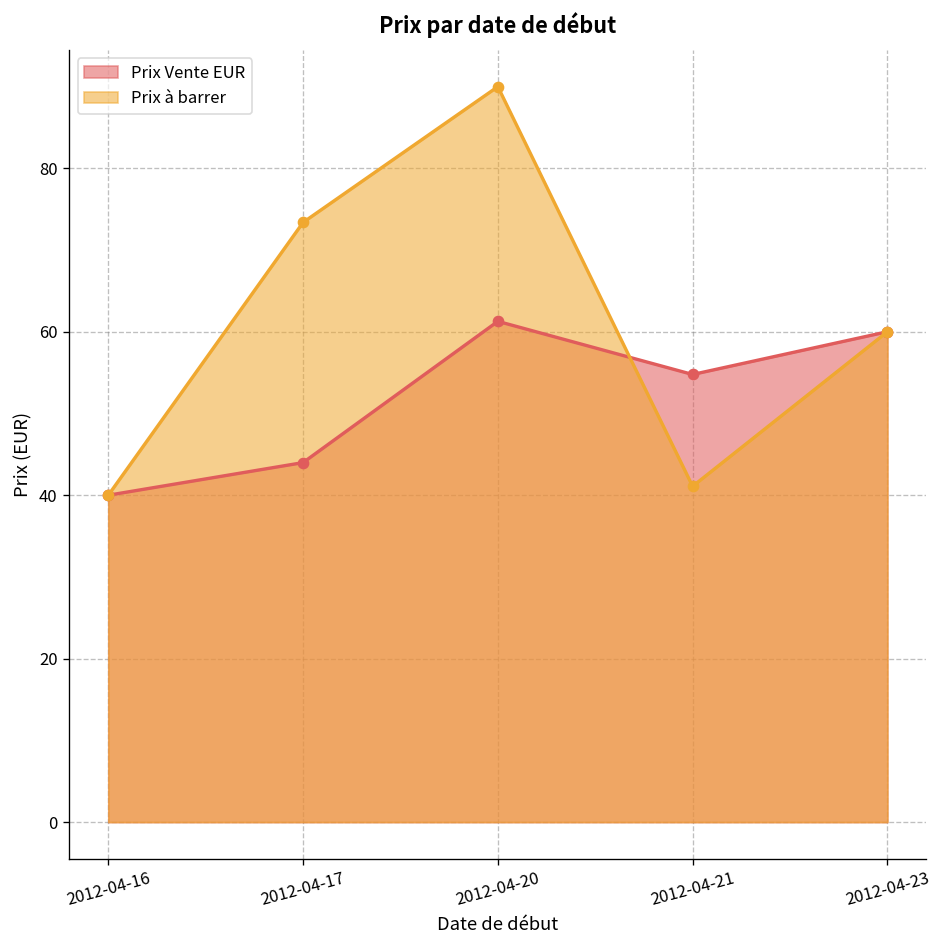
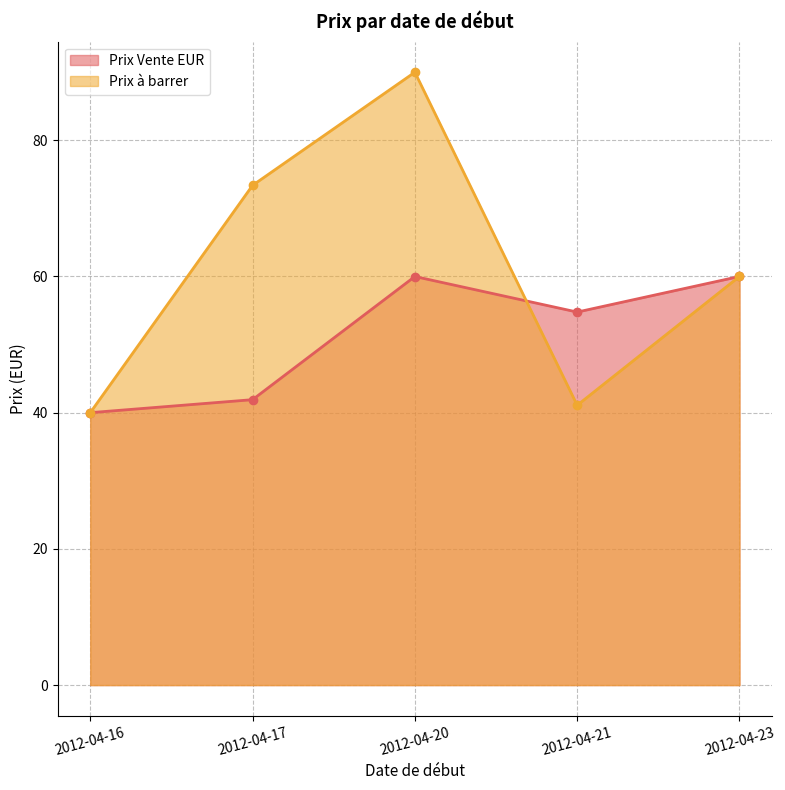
  {
    "Prix Vente EUR": {
-     "2012-04-17": 44,
-     "2012-04-20": 61,
+     "2012-04-17": 42,
+     "2012-04-20": 60,
      "2012-04-21": 55
    },
    "Prix à barrer": {
      "2012-04-17": 73,
      "2012-04-20": 90,
      "2012-04-21": 41
    }
  }
